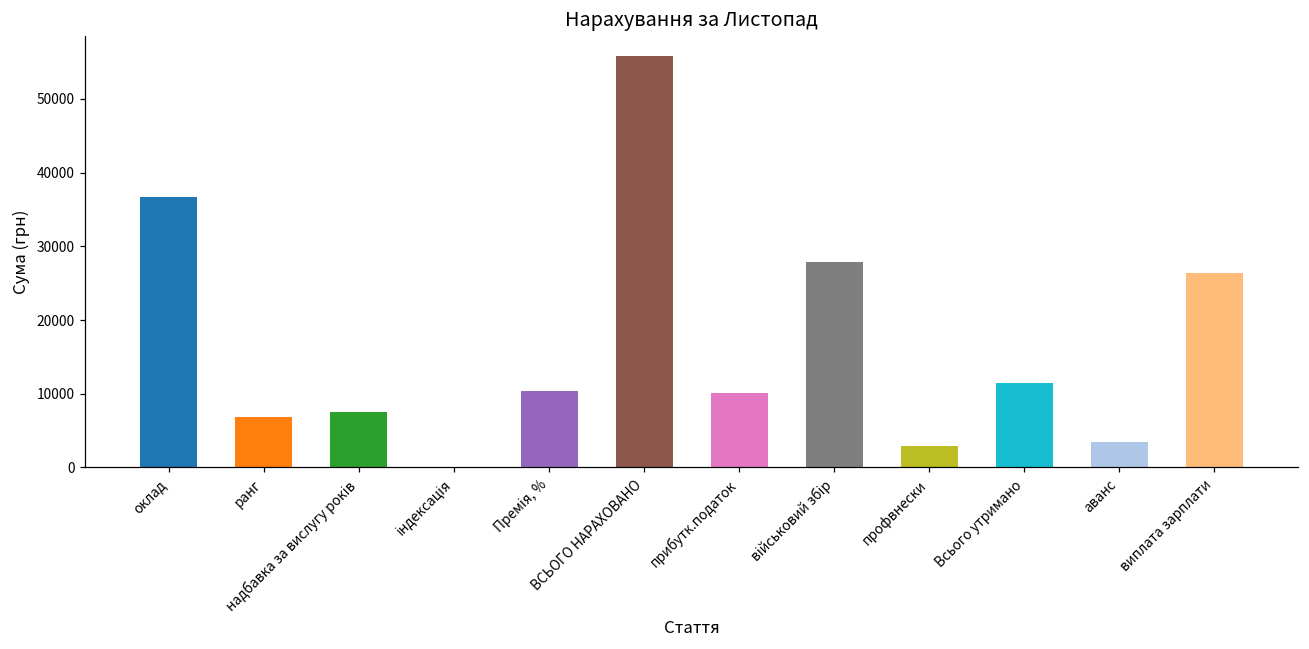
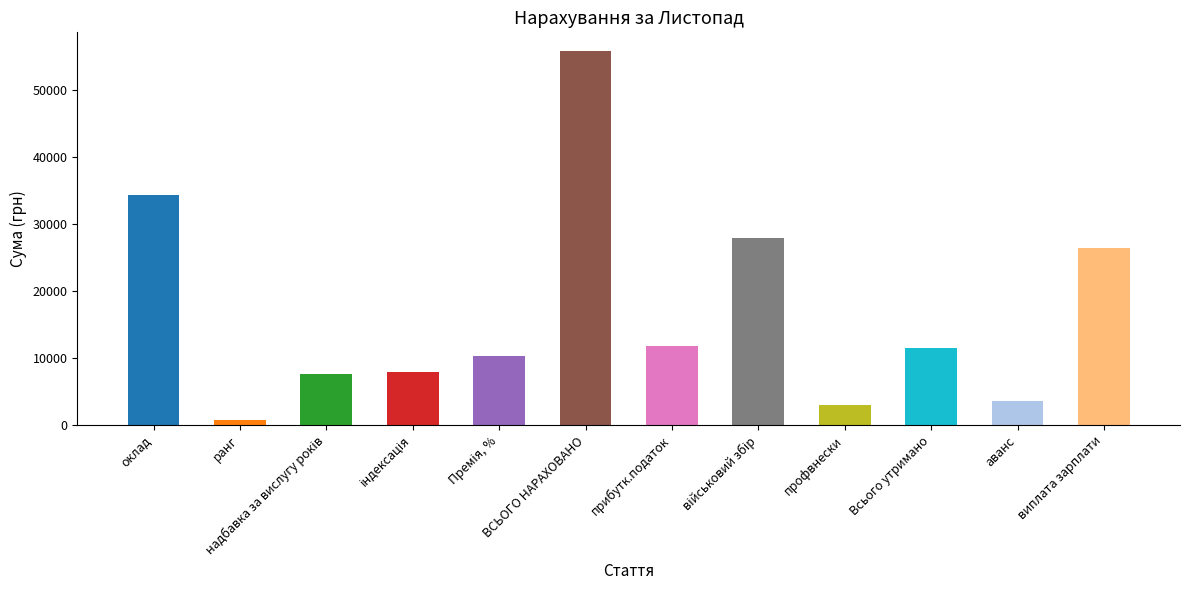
  {
-   "оклад": 37000,
-   "ранг": 7000,
+   "оклад": 34000,
+   "ранг": 1000,
    "надбавка за вислугу років": 8000,
-   "індексація": 0,
+   "індексація": 8000,
    "Премія, %": 10000,
    "ВСЬОГО НАРАХОВАНО": 56000,
-   "прибутк.податок": 10000,
+   "прибутк.податок": 12000,
    "військовий збір": 28000,
    "профвнески": 3000,
    "Всього утримано": 11000,
    "аванс": 4000,
    "виплата зарплати": 26000
  }
